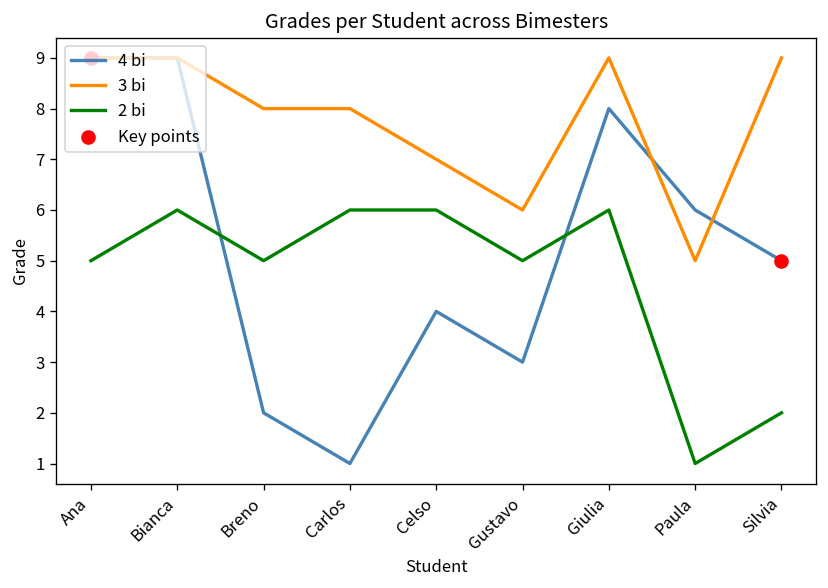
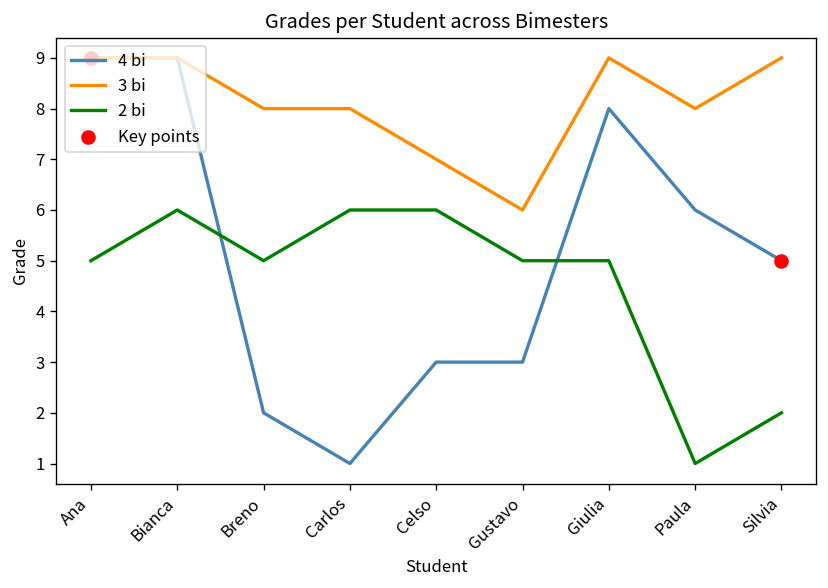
  {
    "4 bi": {
      "Breno": 2,
      "Carlos": 1,
-     "Celso": 4,
+     "Celso": 3,
      "Gustavo": 3,
      "Giulia": 8,
      "Paula": 6
    },
    "3 bi": {
      "Breno": 8,
      "Carlos": 8,
      "Celso": 7,
      "Gustavo": 6,
      "Giulia": 9,
-     "Paula": 5,
+     "Paula": 8,
      "Silvia": 9
    },
    "2 bi": {
      "Ana": 5,
      "Bianca": 6,
      "Breno": 5,
      "Carlos": 6,
      "Celso": 6,
      "Gustavo": 5,
-     "Giulia": 6,
+     "Giulia": 5,
      "Paula": 1,
      "Silvia": 2
    }
  }
